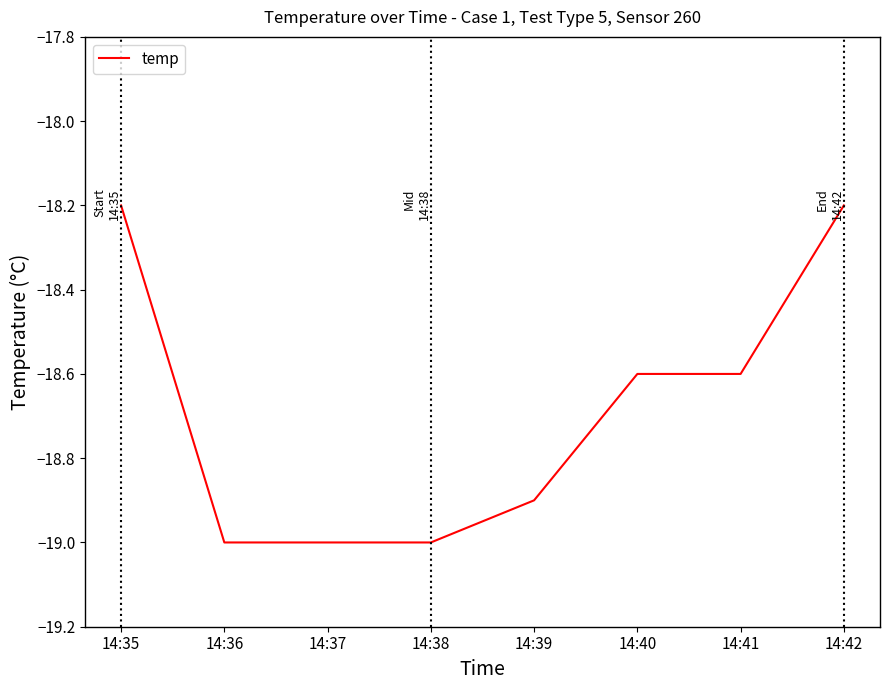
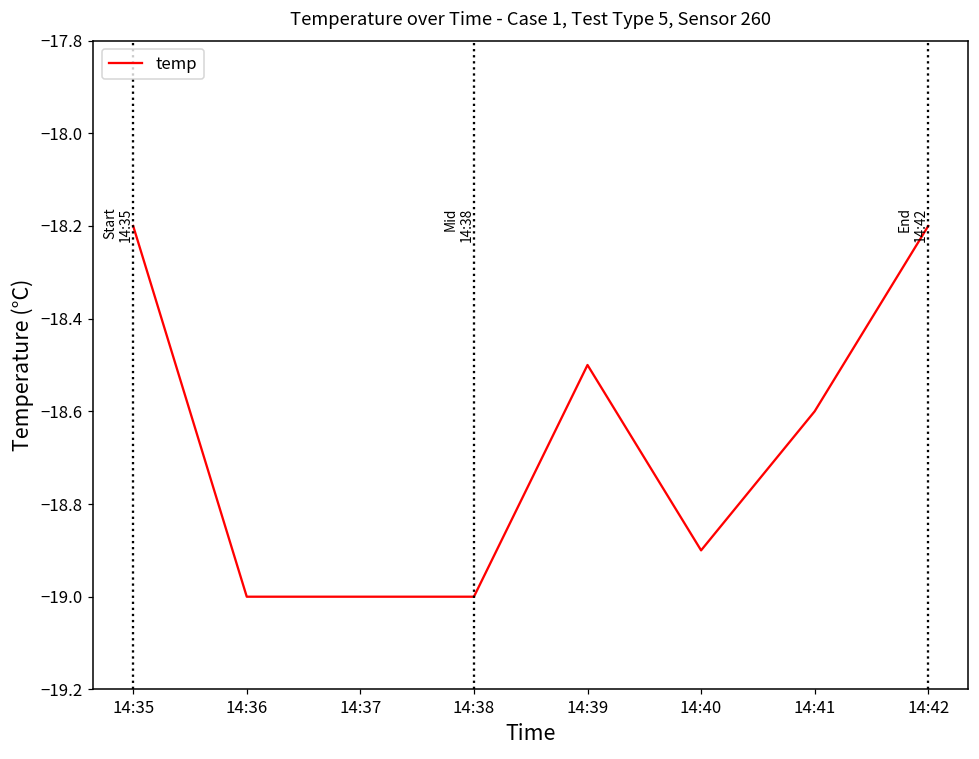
  {
    "14:36": -19.0,
    "14:37": -19.0,
    "14:38": -19.0,
-   "14:39": -18.9,
-   "14:40": -18.6,
+   "14:39": -18.5,
+   "14:40": -18.9,
    "14:41": -18.6
  }
